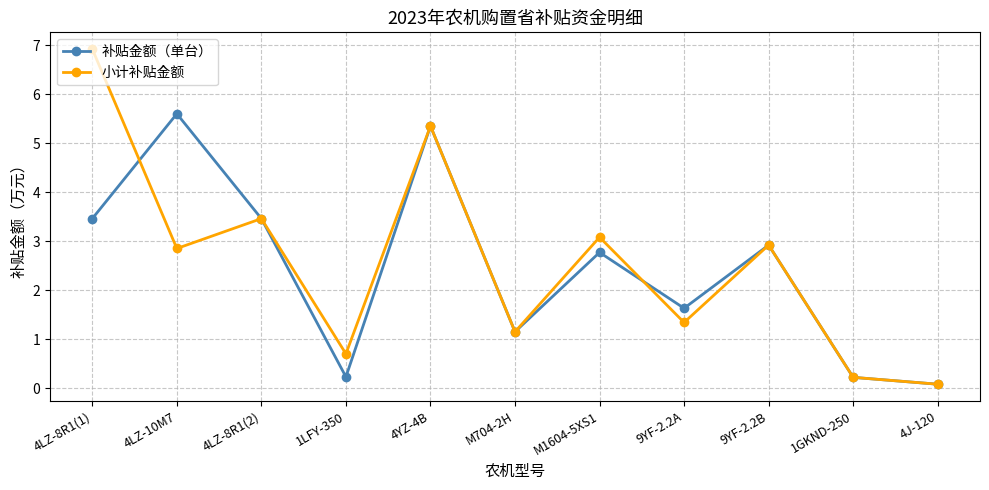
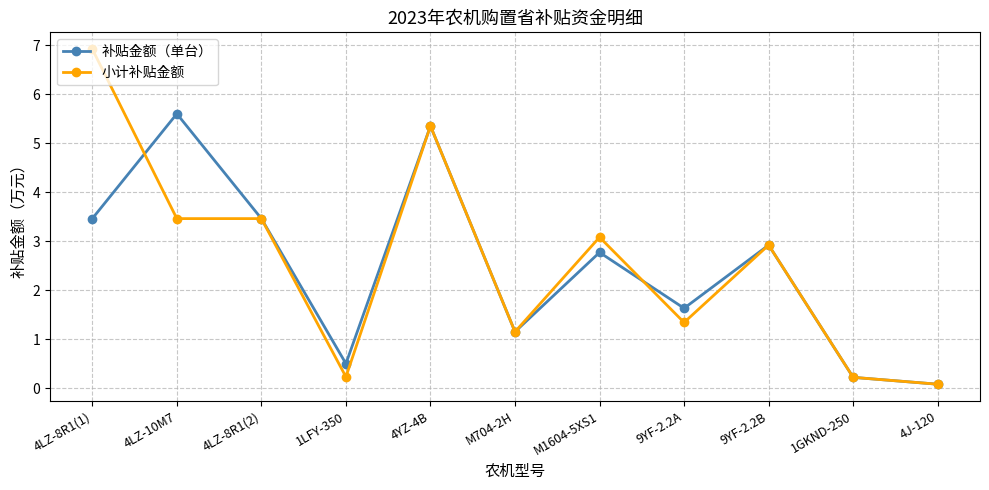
  {
    "补贴金额（单台）": {
      "4LZ-8R1(1)": 3.5,
      "4LZ-10M7": 5.6,
-     "1LFY-350": 0.2,
+     "1LFY-350": 0.5,
      "M1604-5XS1": 2.8,
      "9YF-2.2A": 1.6
    },
    "小计补贴金额": {
-     "4LZ-10M7": 2.9,
-     "1LFY-350": 0.7,
+     "4LZ-10M7": 3.5,
+     "1LFY-350": 0.2,
      "M1604-5XS1": 3.1,
      "9YF-2.2A": 1.3
    }
  }
